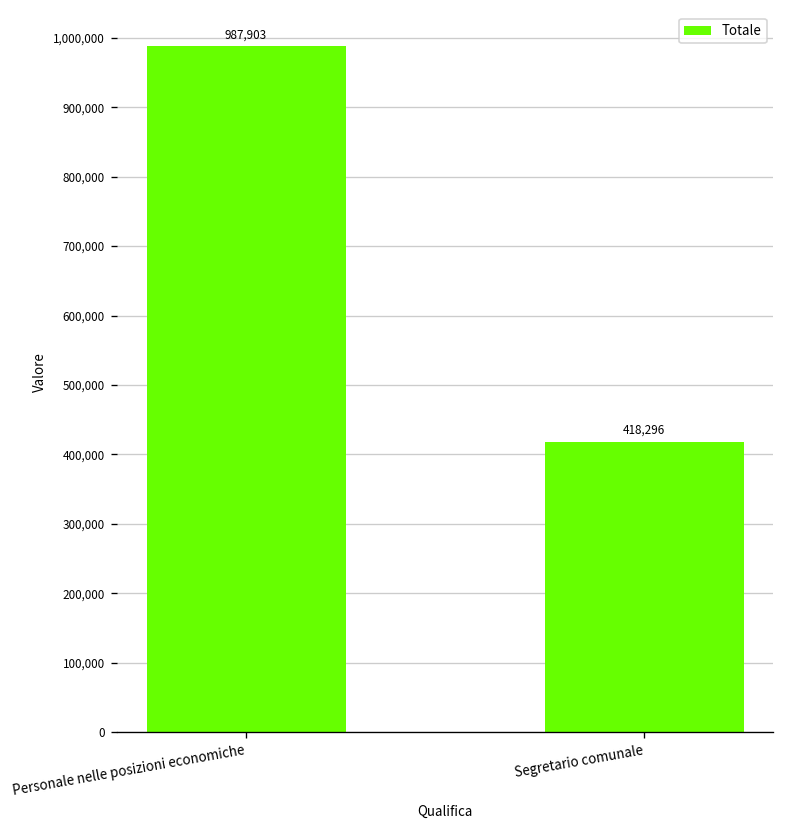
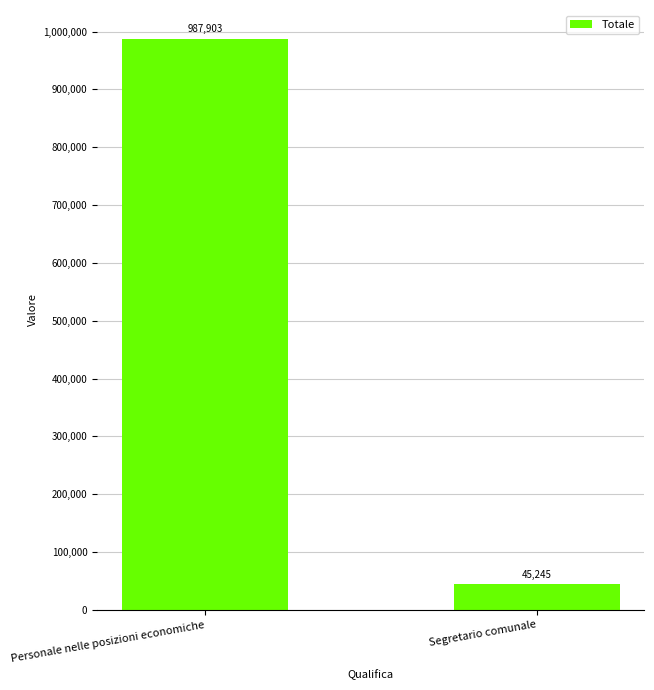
  {
    "Personale nelle posizioni economiche": "987,903",
-   "Segretario comunale": "418,296"
+   "Segretario comunale": "45,245"
  }
